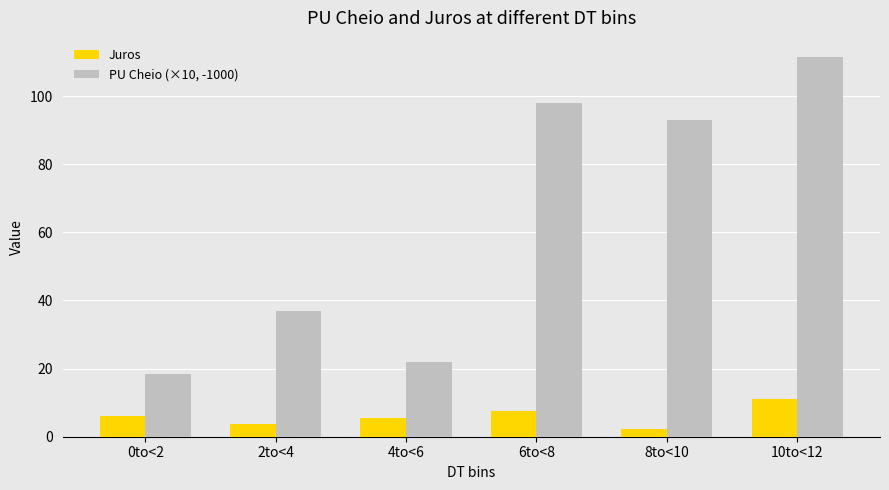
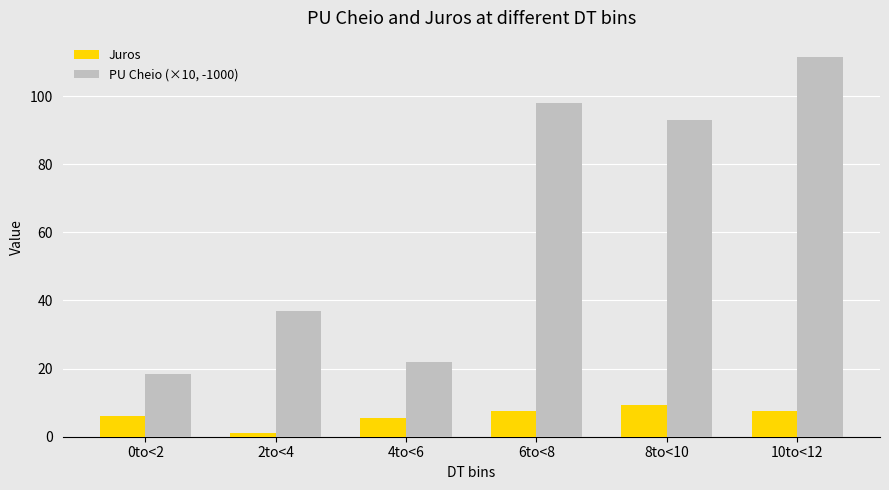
  {
    "Juros": {
      "0to<2": 6,
-     "2to<4": 4,
+     "2to<4": 1,
      "4to<6": 6,
      "6to<8": 7,
-     "8to<10": 2,
-     "10to<12": 11
+     "8to<10": 9,
+     "10to<12": 7
    },
    "PU Cheio (×10, -1000)": {
      "0to<2": 18,
      "2to<4": 37,
      "4to<6": 22,
      "6to<8": 98,
      "8to<10": 93,
      "10to<12": 111
    }
  }
